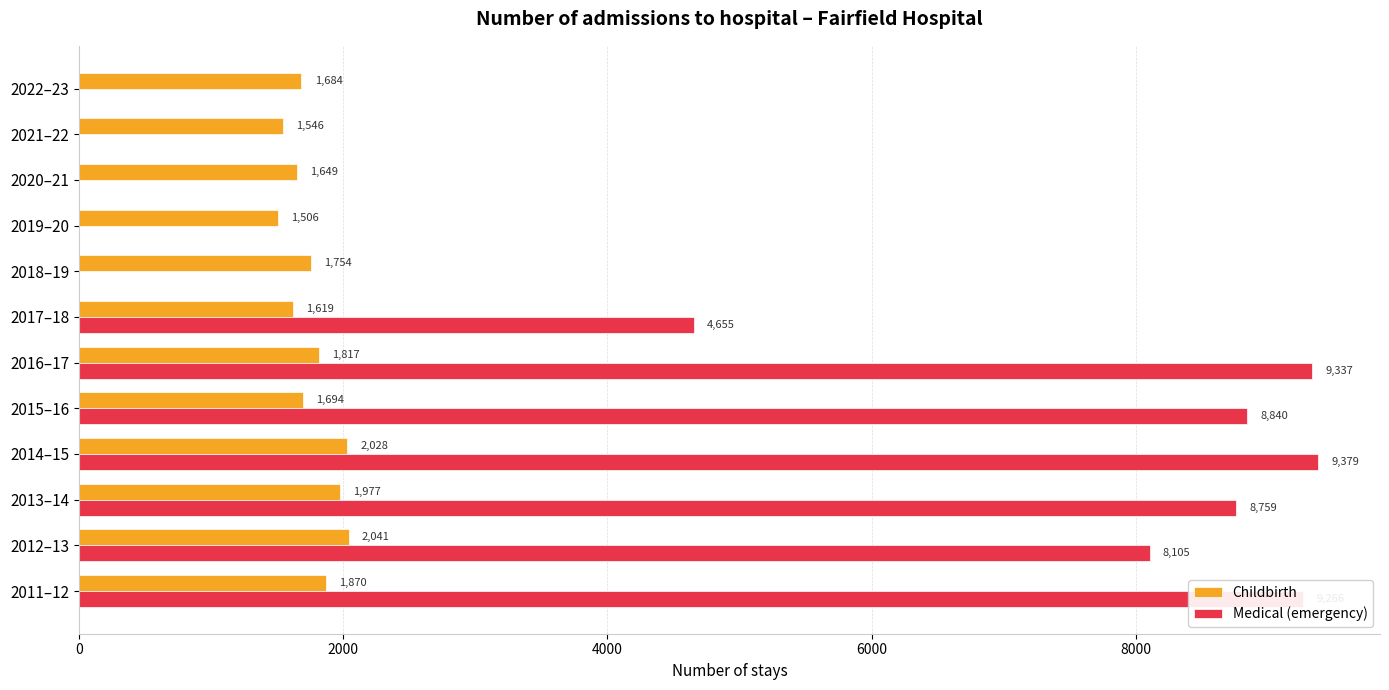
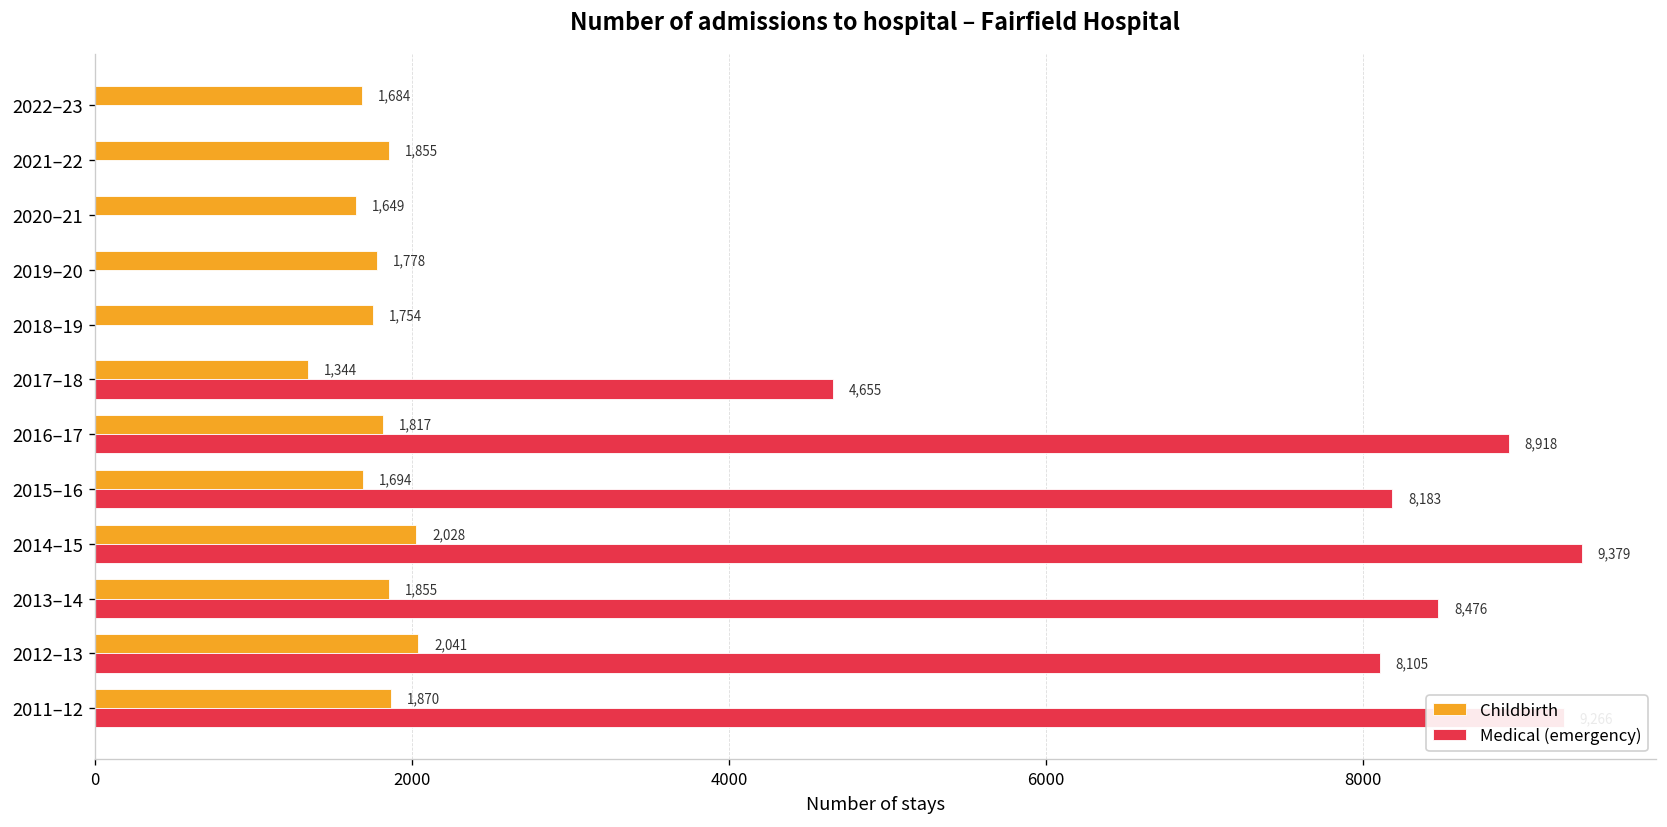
  {
    "Childbirth": {
      "2022–23": "1,684",
-     "2021–22": "1,546",
+     "2021–22": "1,855",
      "2020–21": "1,649",
-     "2019–20": "1,506",
+     "2019–20": "1,778",
      "2018–19": "1,754",
-     "2017–18": "1,619",
+     "2017–18": "1,344",
      "2016–17": "1,817",
      "2015–16": "1,694",
      "2014–15": "2,028",
-     "2013–14": "1,977",
+     "2013–14": "1,855",
      "2012–13": "2,041",
      "2011–12": "1,870"
    },
    "Medical (emergency)": {
      "2017–18": "4,655",
-     "2016–17": "9,337",
-     "2015–16": "8,840",
+     "2016–17": "8,918",
+     "2015–16": "8,183",
      "2014–15": "9,379",
-     "2013–14": "8,759",
+     "2013–14": "8,476",
      "2012–13": "8,105"
    }
  }
